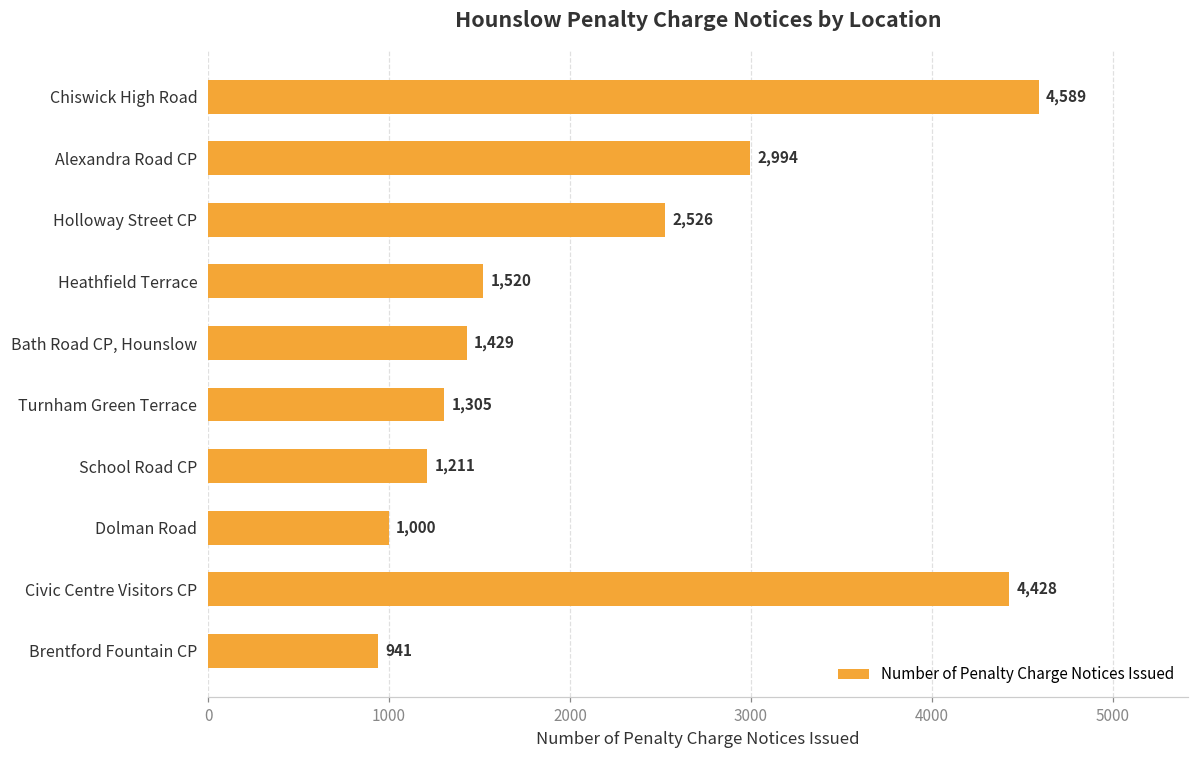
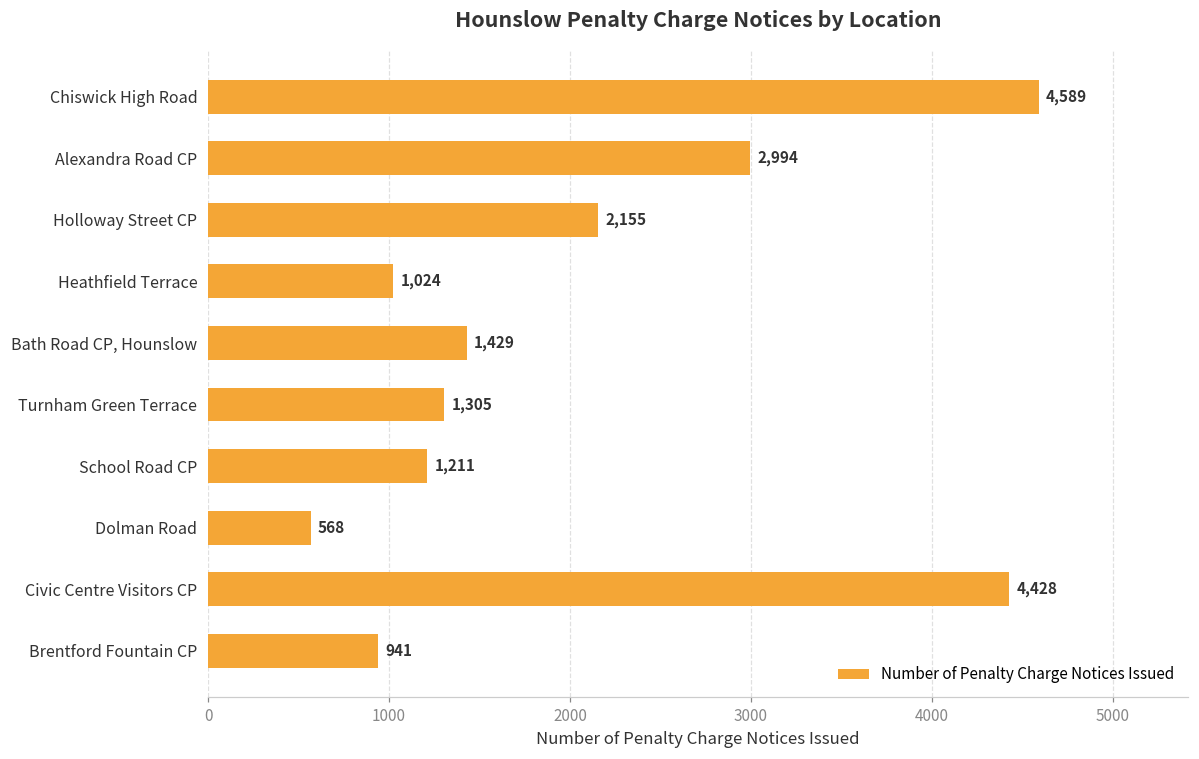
  {
    "Chiswick High Road": "4,589",
    "Alexandra Road CP": "2,994",
-   "Holloway Street CP": "2,526",
-   "Heathfield Terrace": "1,520",
+   "Holloway Street CP": "2,155",
+   "Heathfield Terrace": "1,024",
    "Bath Road CP, Hounslow": "1,429",
    "Turnham Green Terrace": "1,305",
    "School Road CP": "1,211",
-   "Dolman Road": "1,000",
+   "Dolman Road": "568",
    "Civic Centre Visitors CP": "4,428",
    "Brentford Fountain CP": "941"
  }
